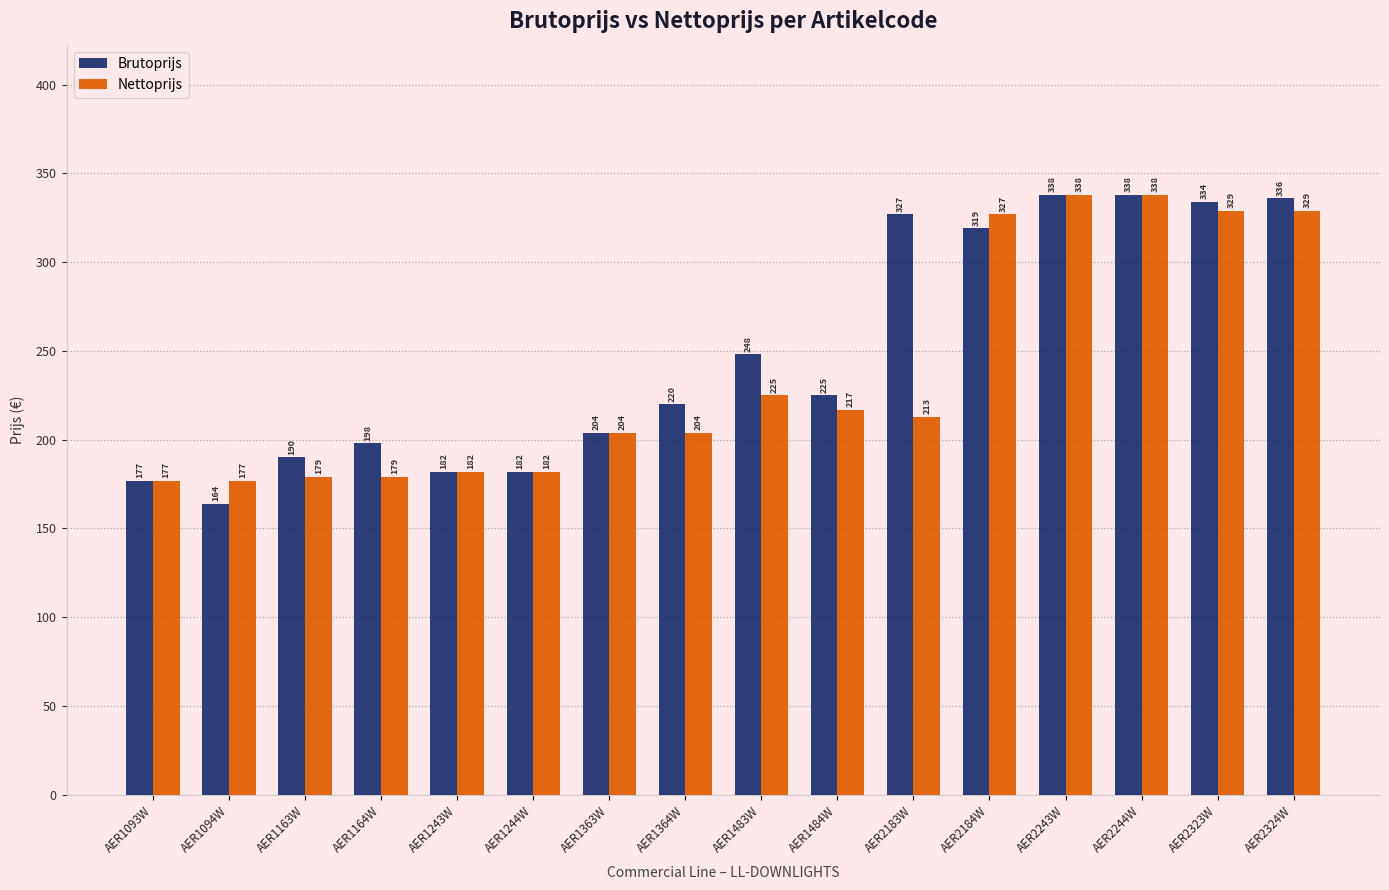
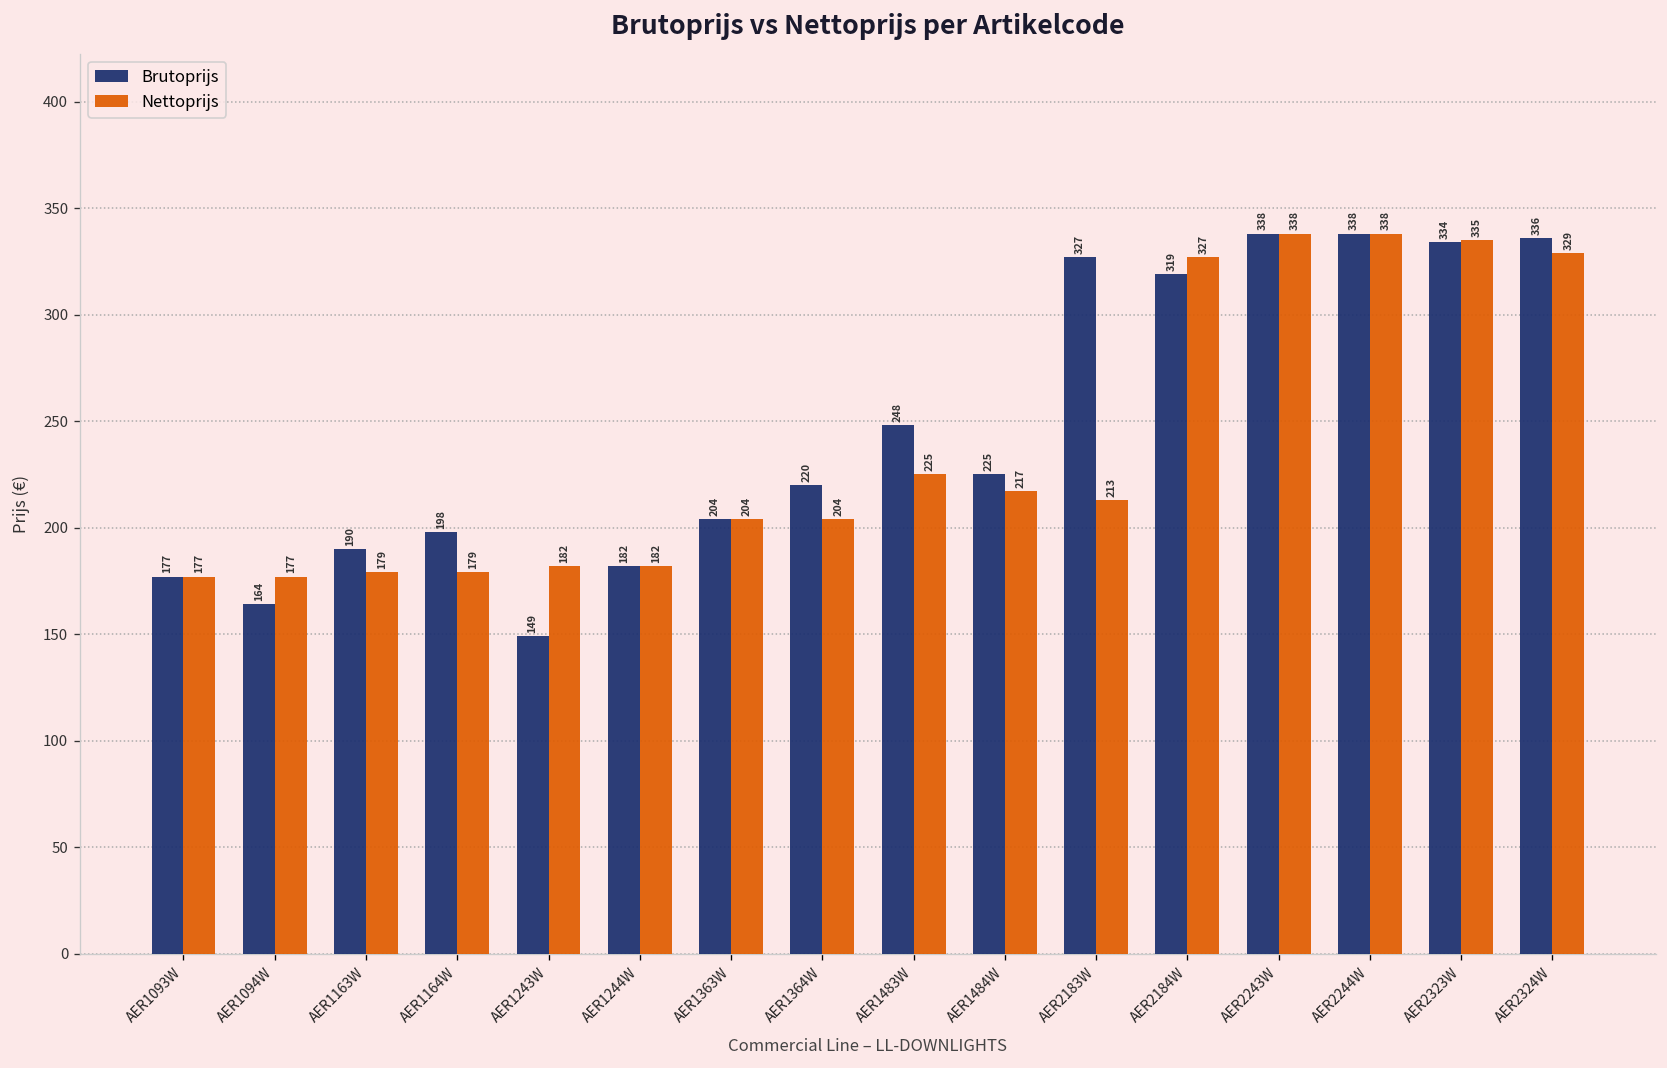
  {
    "Brutoprijs": {
      "AER1093W": 177,
      "AER1094W": 164,
      "AER1163W": 190,
      "AER1164W": 198,
-     "AER1243W": 182,
+     "AER1243W": 149,
      "AER1244W": 182,
      "AER1363W": 204,
      "AER1364W": 220,
      "AER1483W": 248,
      "AER1484W": 225,
      "AER2183W": 327,
      "AER2184W": 319,
      "AER2243W": 338,
      "AER2244W": 338,
      "AER2323W": 334,
      "AER2324W": 336
    },
    "Nettoprijs": {
      "AER1093W": 177,
      "AER1094W": 177,
      "AER1163W": 179,
      "AER1164W": 179,
      "AER1243W": 182,
      "AER1244W": 182,
      "AER1363W": 204,
      "AER1364W": 204,
      "AER1483W": 225,
      "AER1484W": 217,
      "AER2183W": 213,
      "AER2184W": 327,
      "AER2243W": 338,
      "AER2244W": 338,
-     "AER2323W": 329,
+     "AER2323W": 335,
      "AER2324W": 329
    }
  }
